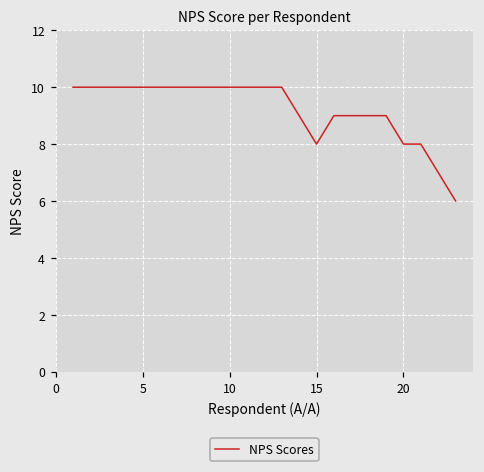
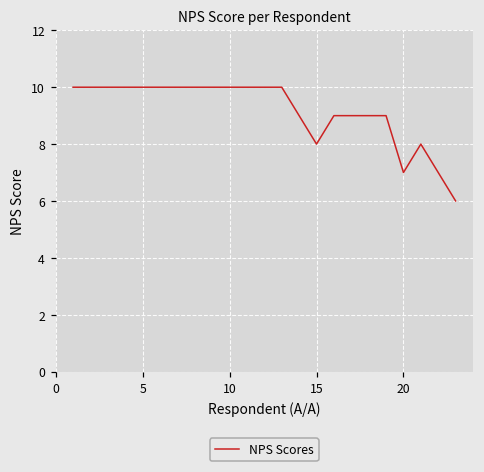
  {
    "5": 10,
    "10": 10,
    "15": 8,
-   "20": 8
+   "20": 7
  }
